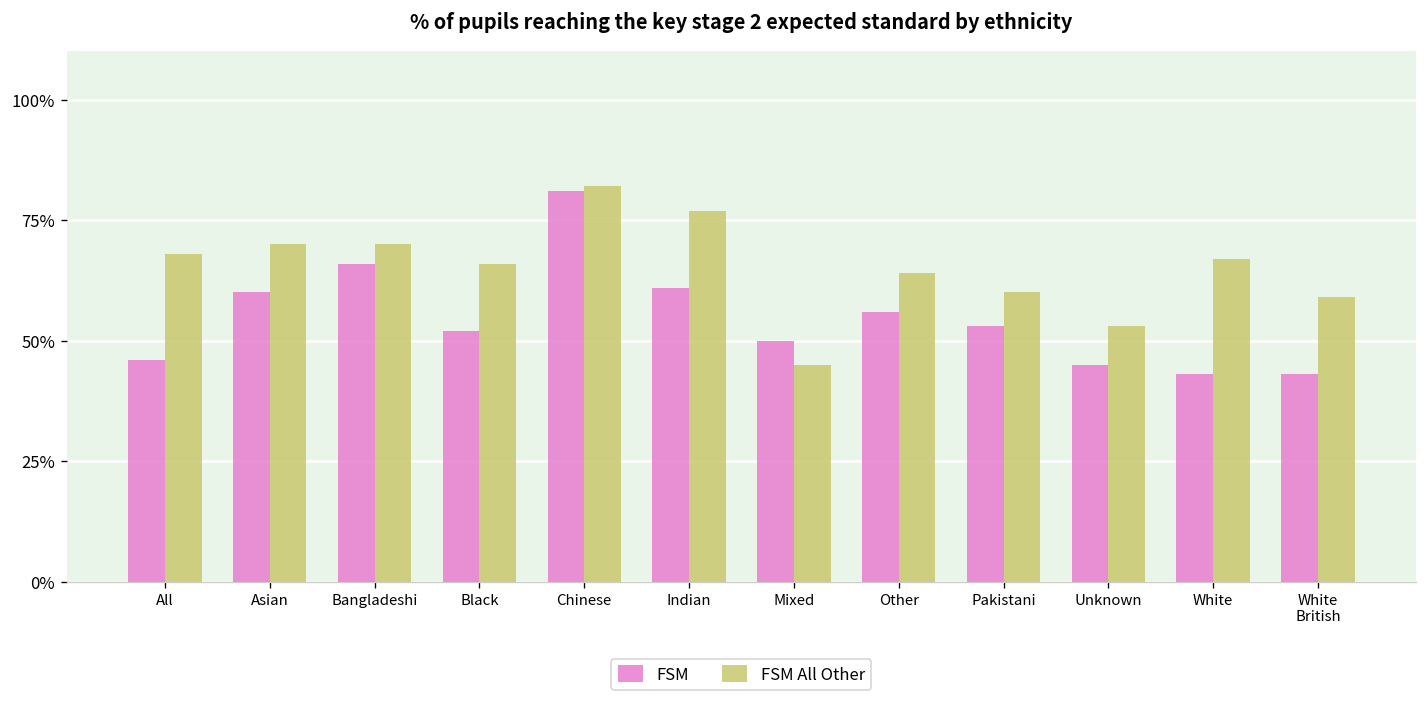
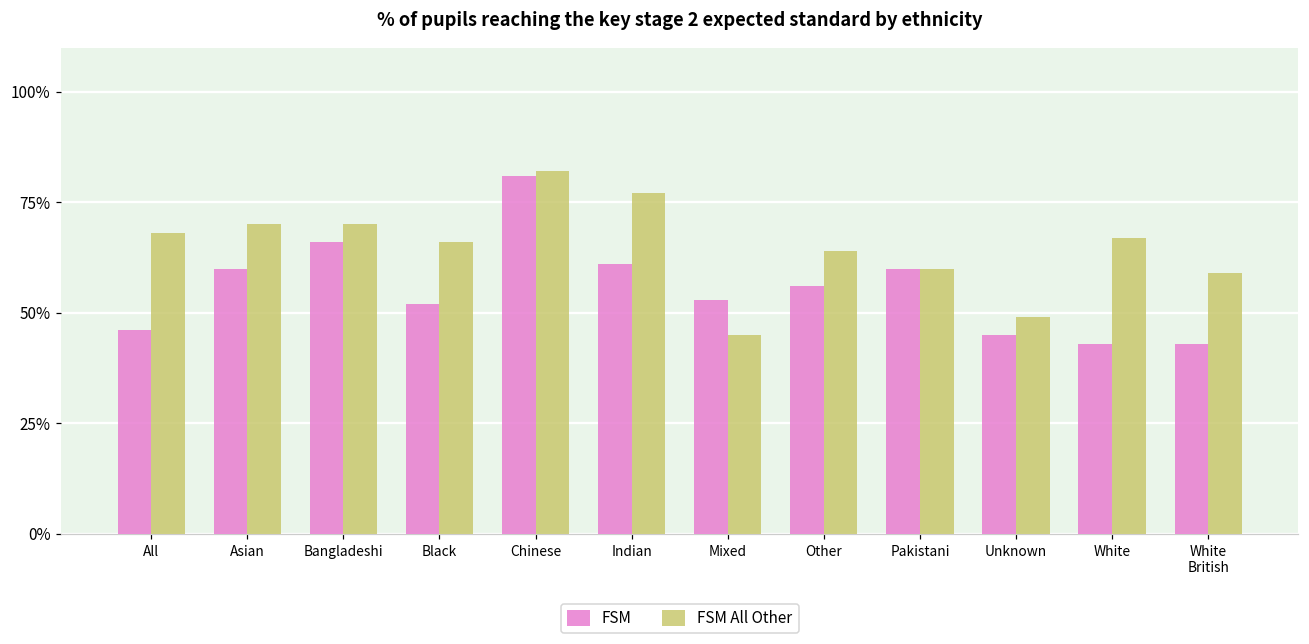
  {
    "FSM": {
      "All": "46%",
      "Asian": "60%",
      "Bangladeshi": "66%",
      "Black": "52%",
      "Chinese": "81%",
      "Indian": "61%",
-     "Mixed": "50%",
+     "Mixed": "53%",
      "Other": "56%",
-     "Pakistani": "53%",
+     "Pakistani": "60%",
      "Unknown": "45%",
      "White": "43%",
      "White British": "43%"
    },
    "FSM All Other": {
      "All": "68%",
      "Asian": "70%",
      "Bangladeshi": "70%",
      "Black": "66%",
      "Chinese": "82%",
      "Indian": "77%",
      "Mixed": "45%",
      "Other": "64%",
      "Pakistani": "60%",
-     "Unknown": "53%",
+     "Unknown": "49%",
      "White": "67%",
      "White British": "59%"
    }
  }
